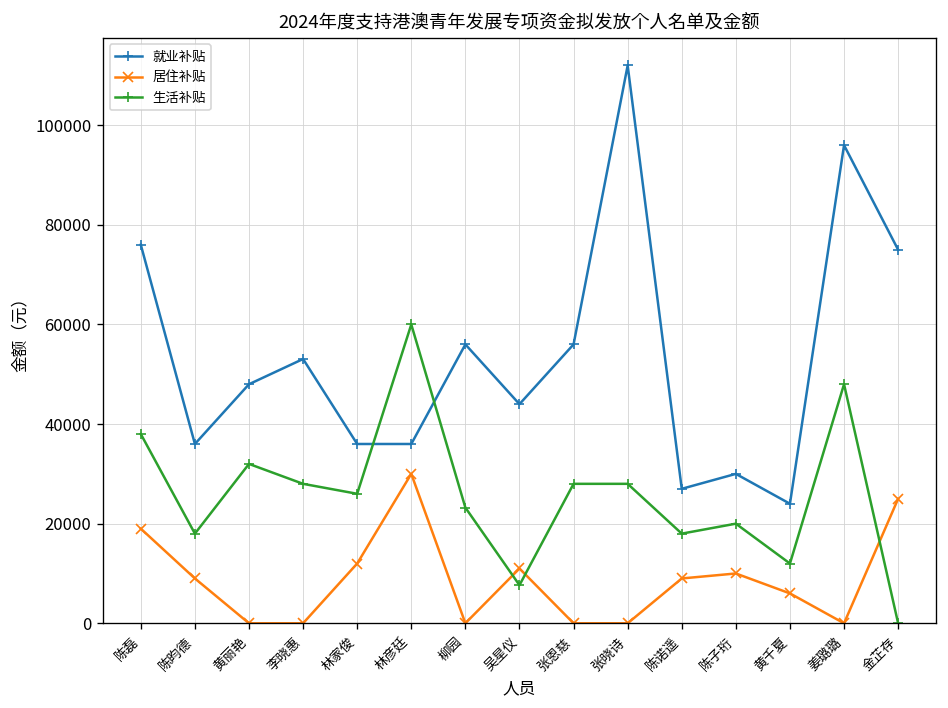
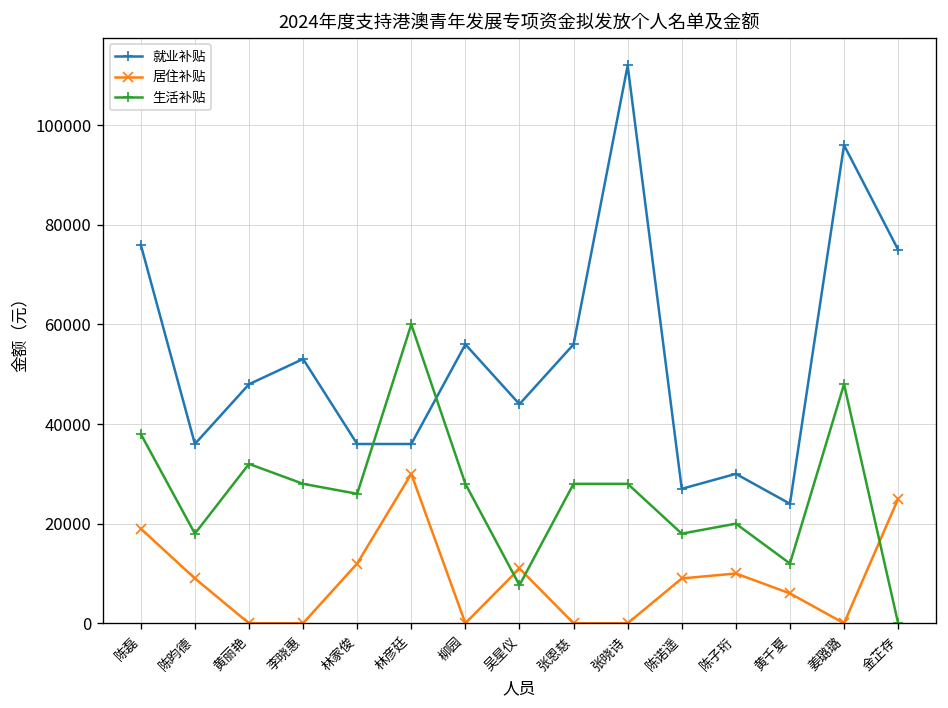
  {
    "就业补贴": {
      "陈磊": 76000,
      "陈昀德": 36000,
      "黄丽艳": 48000,
      "李晓惠": 53000,
      "林家俊": 36000,
      "林彦廷": 36000,
      "柳园": 56000,
      "吴星仪": 44000,
      "张恩慈": 56000,
      "张晓诗": 112000,
      "陈诺遥": 27000,
      "陈子珩": 30000,
      "黄千夏": 24000,
      "姜璐璐": 96000,
      "金芷存": 75000
    },
    "居住补贴": {
      "陈磊": 19000,
      "陈昀德": 9000,
      "黄丽艳": 0,
      "李晓惠": 0,
      "林家俊": 12000,
      "林彦廷": 30000,
      "柳园": 0,
      "吴星仪": 11000,
      "张恩慈": 0,
      "张晓诗": 0,
      "陈诺遥": 9000,
      "陈子珩": 10000,
      "黄千夏": 6000,
      "姜璐璐": 0,
      "金芷存": 25000
    },
    "生活补贴": {
      "陈磊": 38000,
      "陈昀德": 18000,
      "黄丽艳": 32000,
      "李晓惠": 28000,
      "林家俊": 26000,
      "林彦廷": 60000,
-     "柳园": 23000,
+     "柳园": 28000,
      "吴星仪": 8000,
      "张恩慈": 28000,
      "张晓诗": 28000,
      "陈诺遥": 18000,
      "陈子珩": 20000,
      "黄千夏": 12000,
      "姜璐璐": 48000,
      "金芷存": 0
    }
  }
